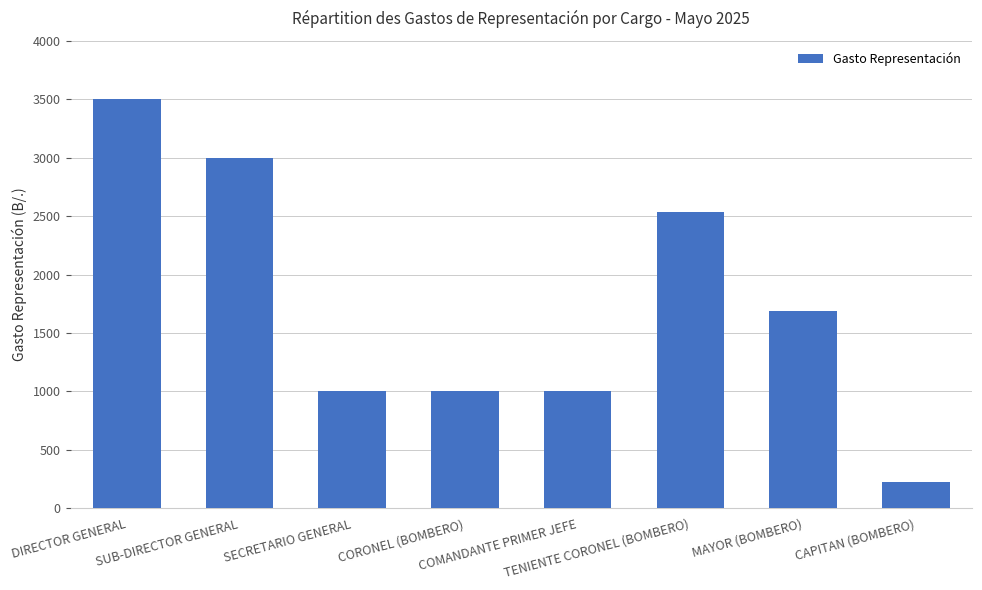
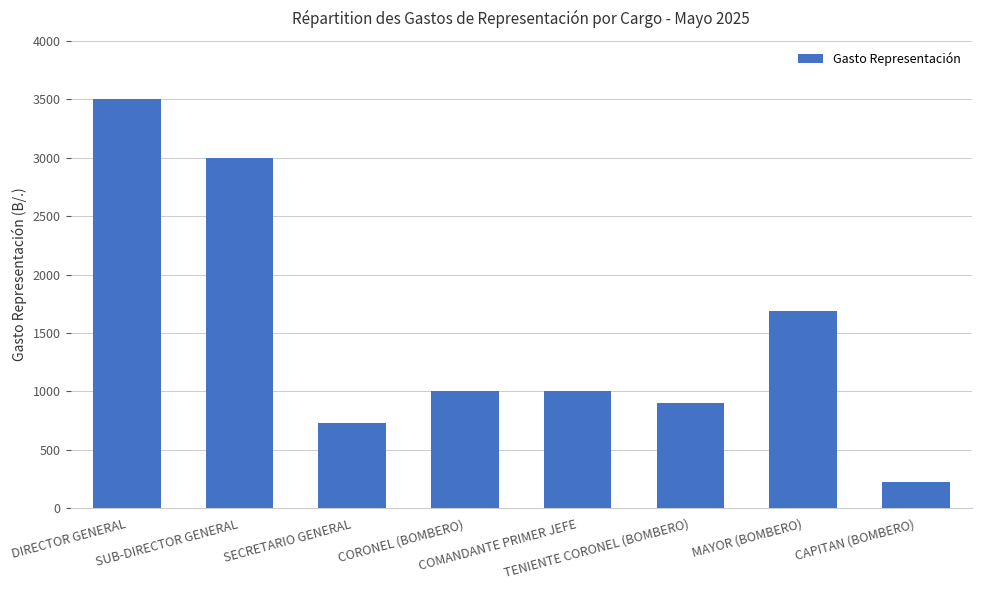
  {
    "DIRECTOR GENERAL": 3500,
    "SUB-DIRECTOR GENERAL": 3000,
-   "SECRETARIO GENERAL": 1000,
+   "SECRETARIO GENERAL": 730,
    "CORONEL (BOMBERO)": 1000,
    "COMANDANTE PRIMER JEFE": 1000,
-   "TENIENTE CORONEL (BOMBERO)": 2540,
+   "TENIENTE CORONEL (BOMBERO)": 900,
    "MAYOR (BOMBERO)": 1690,
    "CAPITAN (BOMBERO)": 220
  }
